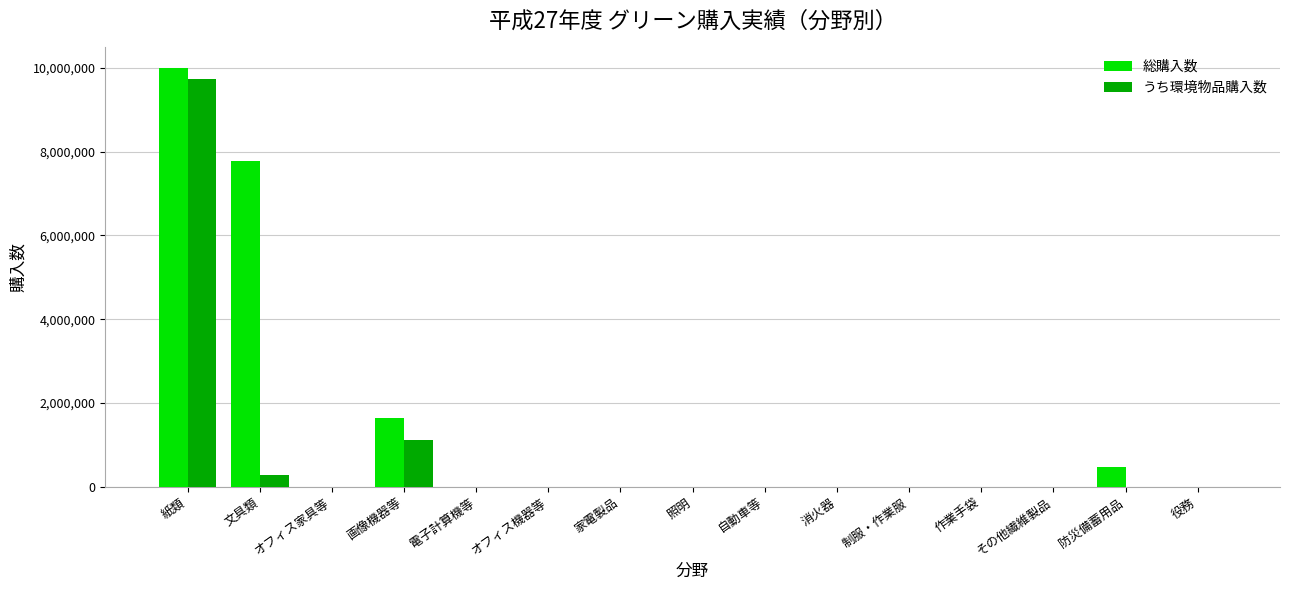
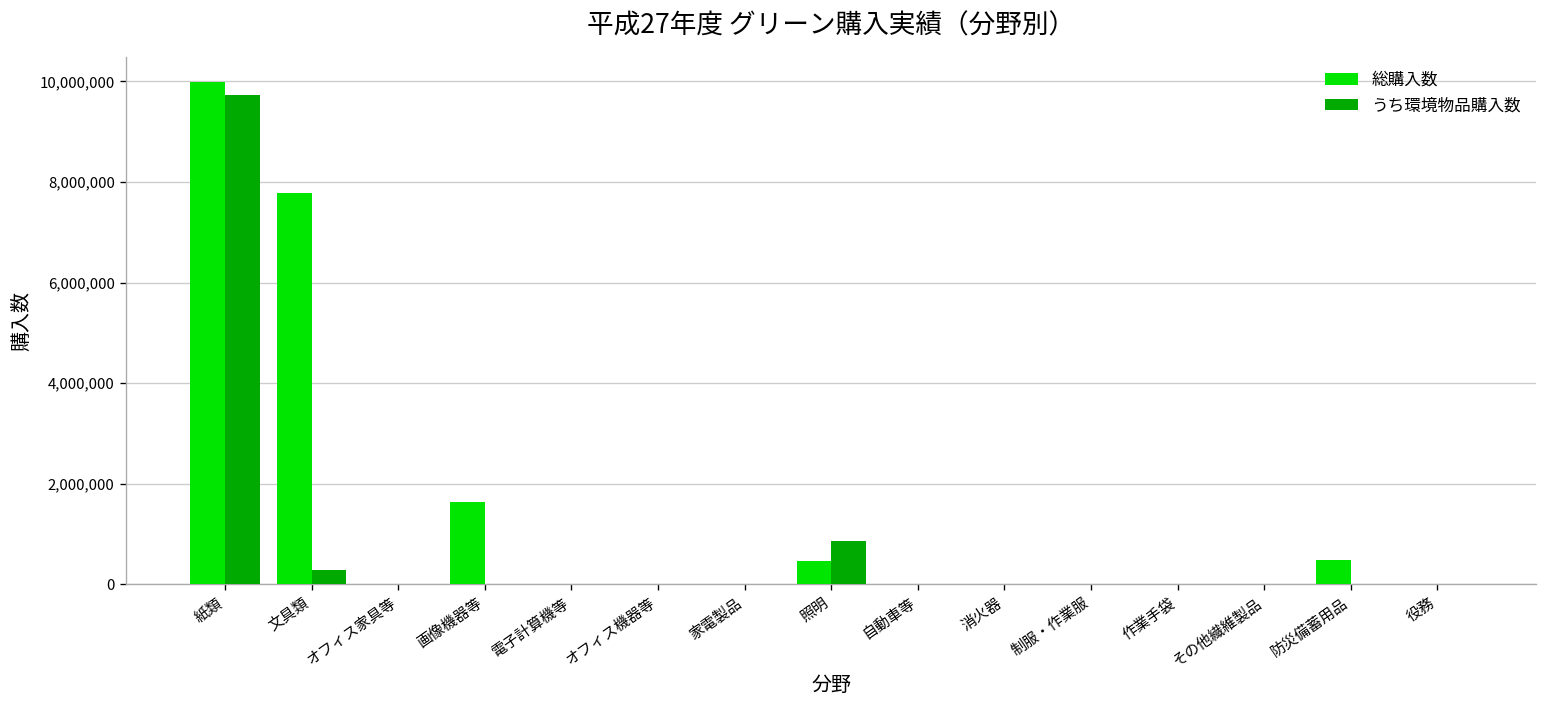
  {
    "総購入数": {
      "紙類": "10,000,000",
      "文具類": "7,800,000",
      "画像機器等": "1,600,000",
-     "照明": "0",
+     "照明": "500,000",
      "防災備蓄用品": "500,000"
    },
    "うち環境物品購入数": {
      "紙類": "9,700,000",
      "文具類": "300,000",
-     "画像機器等": "1,100,000",
-     "照明": "0"
+     "画像機器等": "0",
+     "照明": "900,000"
    }
  }
